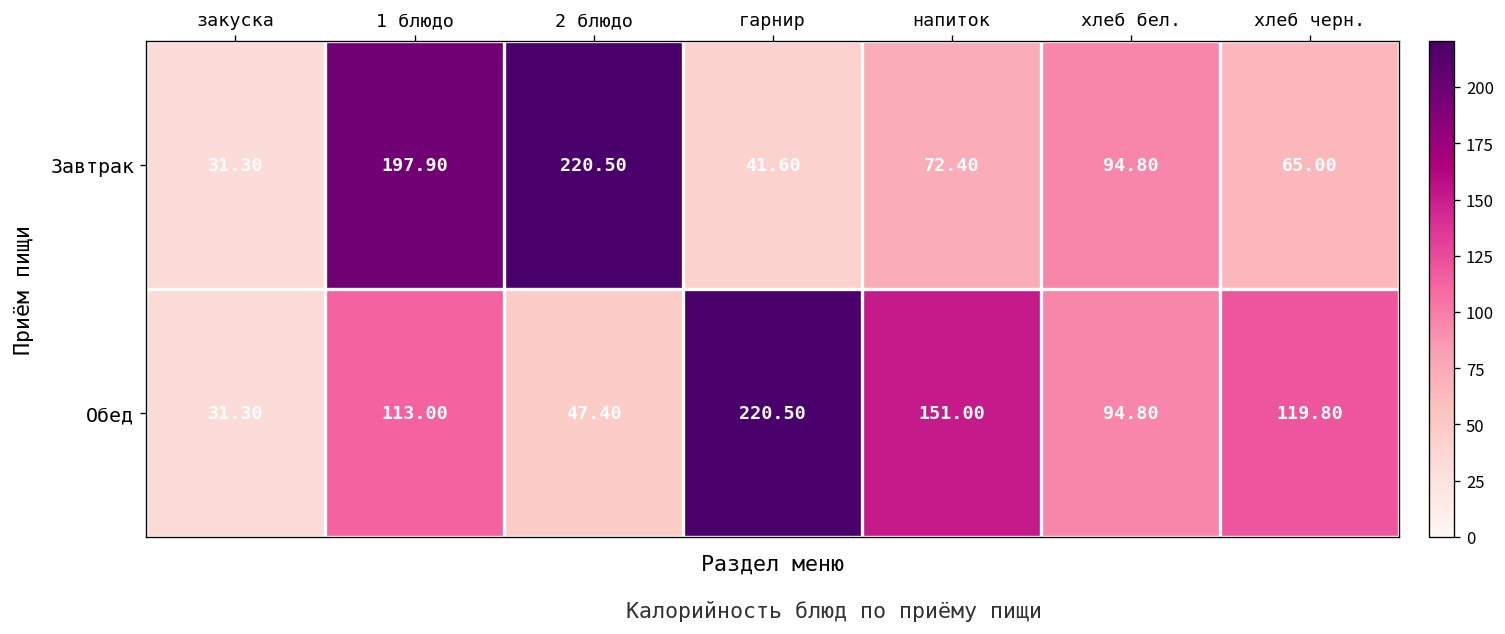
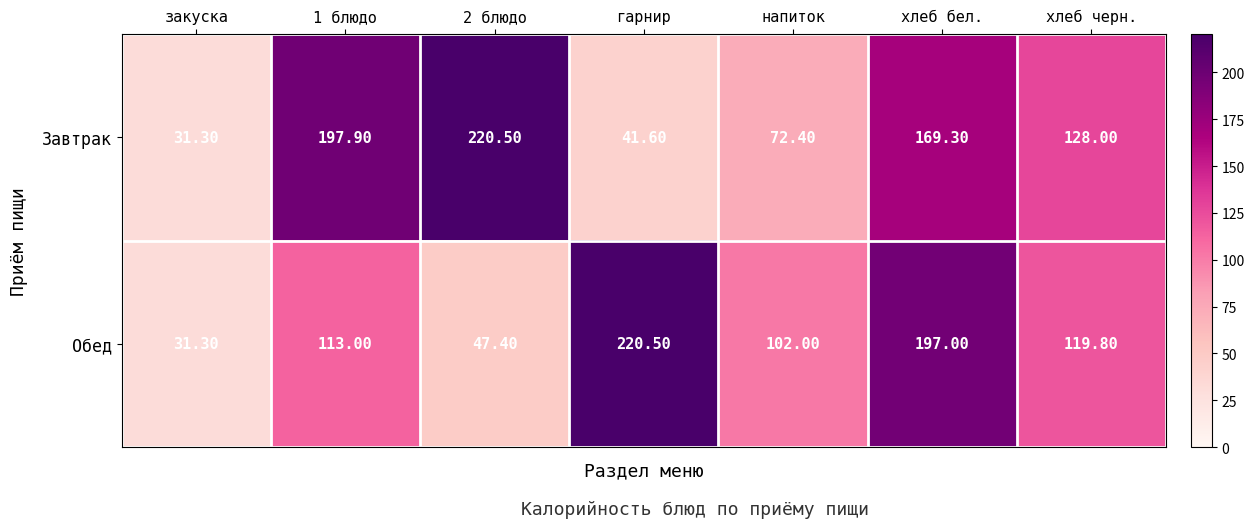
  {
    "Завтрак": {
      "1 блюдо": 197.90,
      "2 блюдо": 220.50,
      "гарнир": 41.60,
      "напиток": 72.40,
-     "хлеб бел.": 94.80,
-     "хлеб черн.": 65.00
+     "хлеб бел.": 169.30,
+     "хлеб черн.": 128.00
    },
    "Обед": {
      "1 блюдо": 113.00,
      "2 блюдо": 47.40,
      "гарнир": 220.50,
-     "напиток": 151.00,
-     "хлеб бел.": 94.80,
+     "напиток": 102.00,
+     "хлеб бел.": 197.00,
      "хлеб черн.": 119.80
    }
  }
